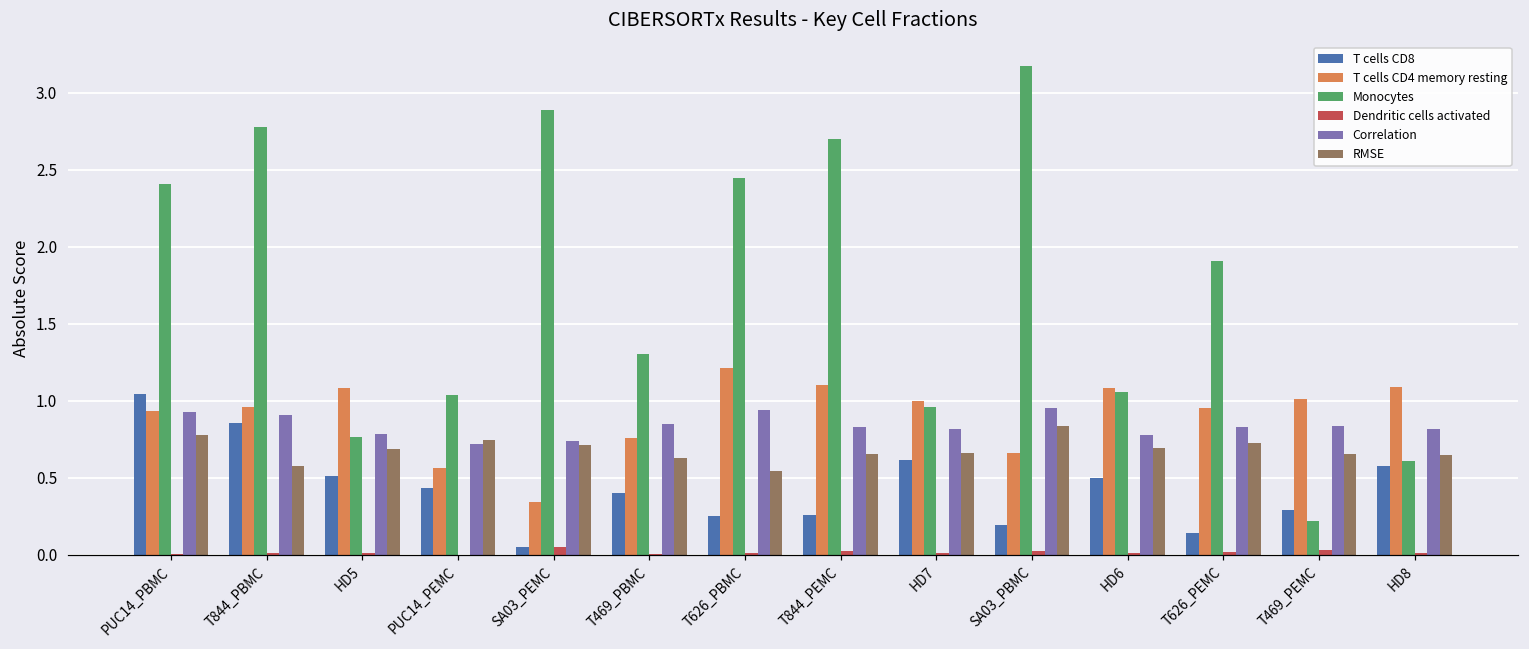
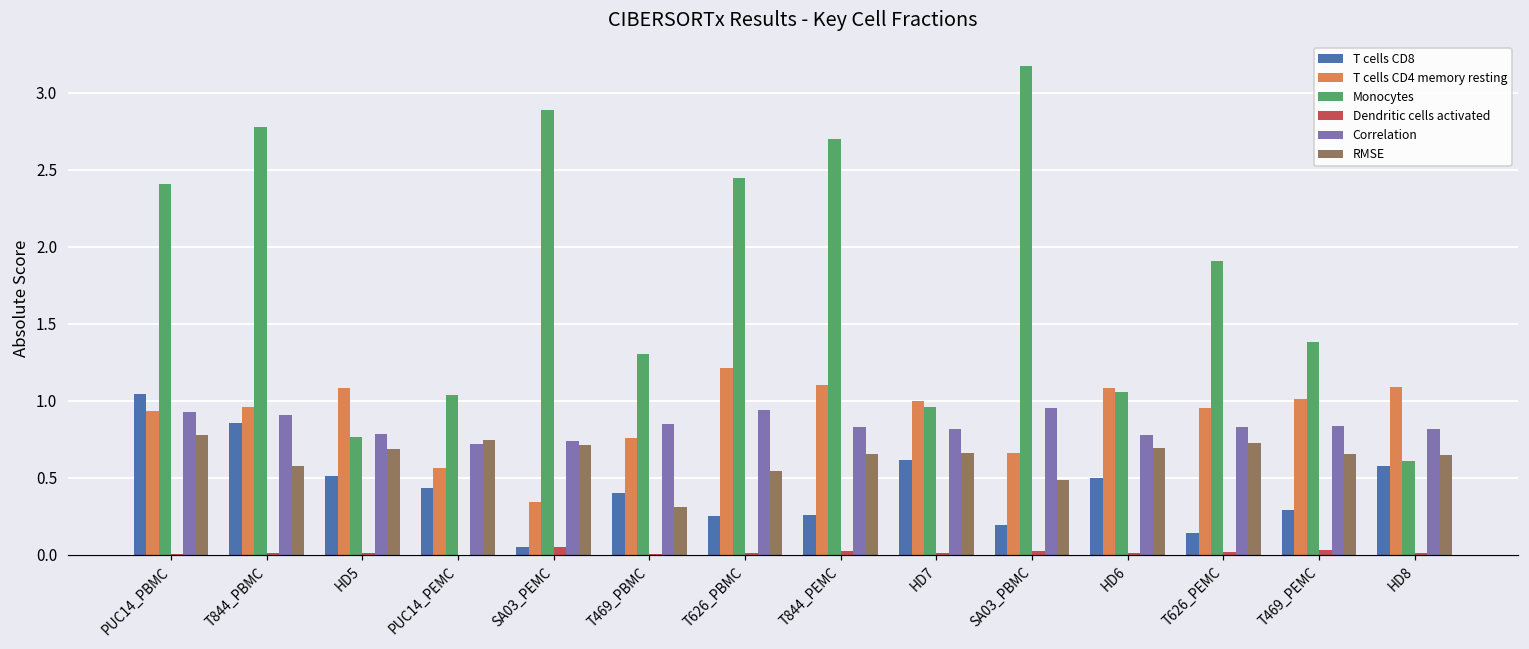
  {
    "Monocytes": {
      "PUC14_PBMC": 2.41,
      "T844_PBMC": 2.77,
      "HD5": 0.76,
      "PUC14_PEMC": 1.04,
      "SA03_PEMC": 2.89,
      "T469_PBMC": 1.30,
      "T626_PBMC": 2.45,
      "T844_PEMC": 2.70,
      "HD7": 0.96,
      "SA03_PBMC": 3.17,
      "HD6": 1.06,
      "T626_PEMC": 1.90,
-     "T469_PEMC": 0.22,
+     "T469_PEMC": 1.38,
      "HD8": 0.61
    },
    "RMSE": {
      "PUC14_PBMC": 0.78,
      "T844_PBMC": 0.58,
      "HD5": 0.68,
      "PUC14_PEMC": 0.74,
      "SA03_PEMC": 0.71,
-     "T469_PBMC": 0.63,
+     "T469_PBMC": 0.31,
      "T626_PBMC": 0.54,
      "T844_PEMC": 0.65,
      "HD7": 0.66,
-     "SA03_PBMC": 0.84,
+     "SA03_PBMC": 0.49,
      "HD6": 0.69,
      "T626_PEMC": 0.73,
      "T469_PEMC": 0.65,
      "HD8": 0.65
    }
  }
